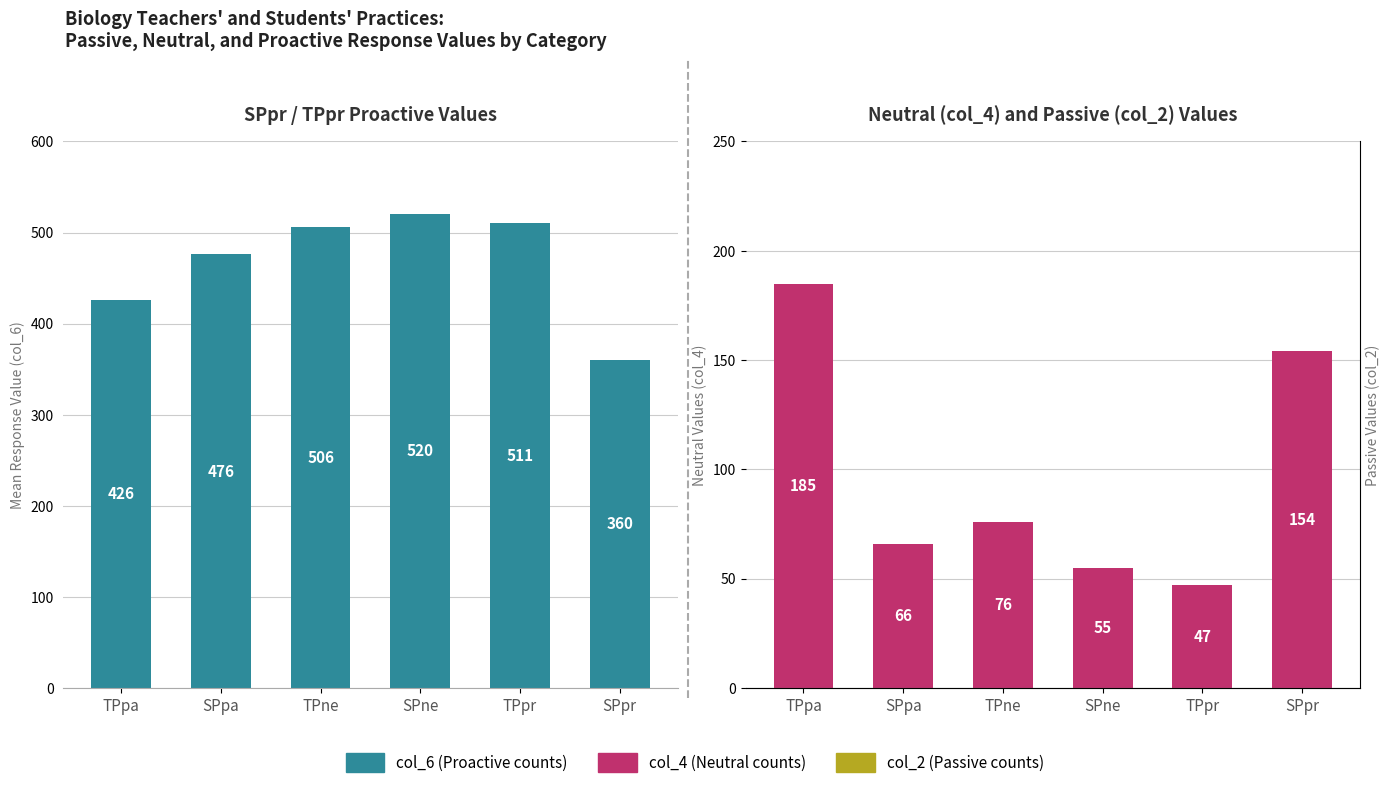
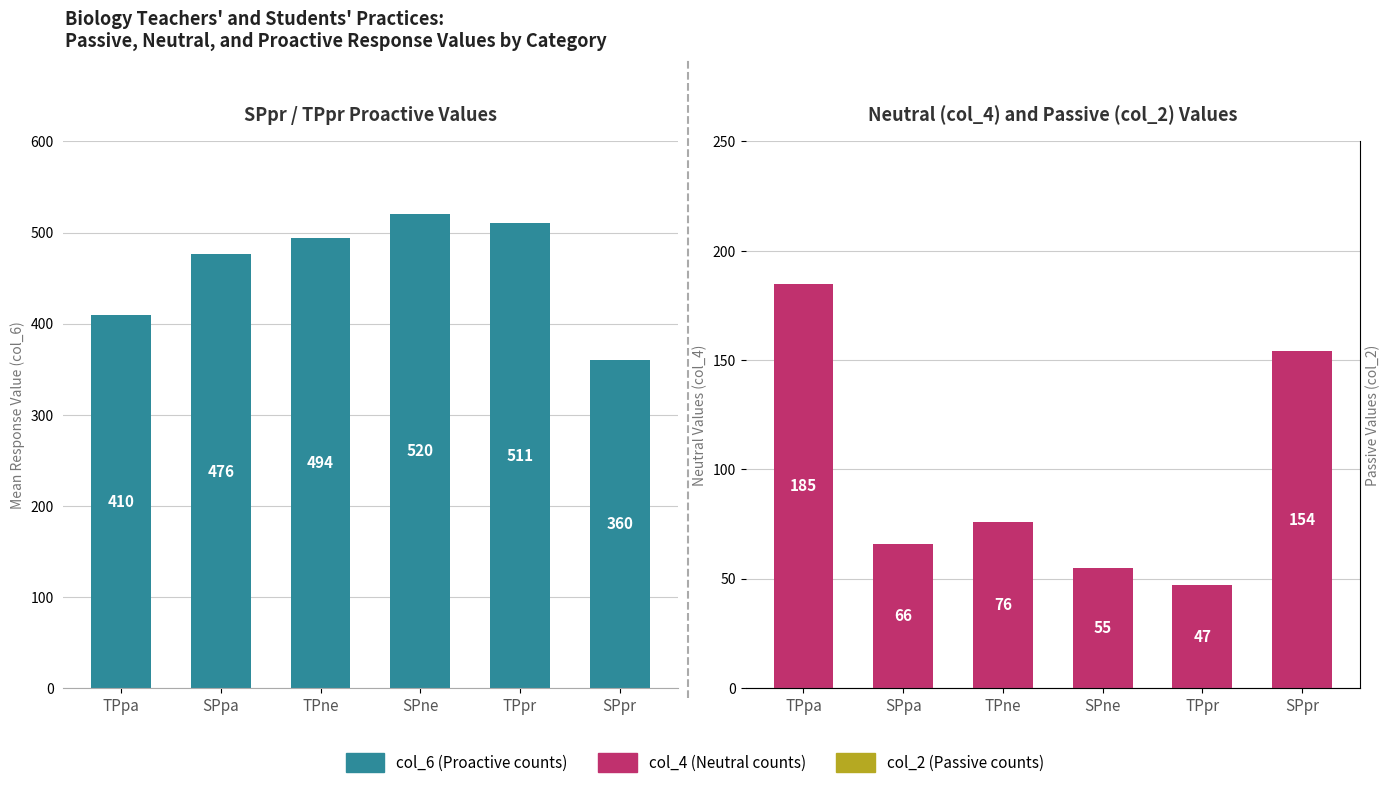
  {
    "SPpr / TPpr Proactive Values": {
-     "TPpa": 426,
+     "TPpa": 410,
      "SPpa": 476,
-     "TPne": 506,
+     "TPne": 494,
      "SPne": 520,
      "TPpr": 511,
      "SPpr": 360
    }
  }
